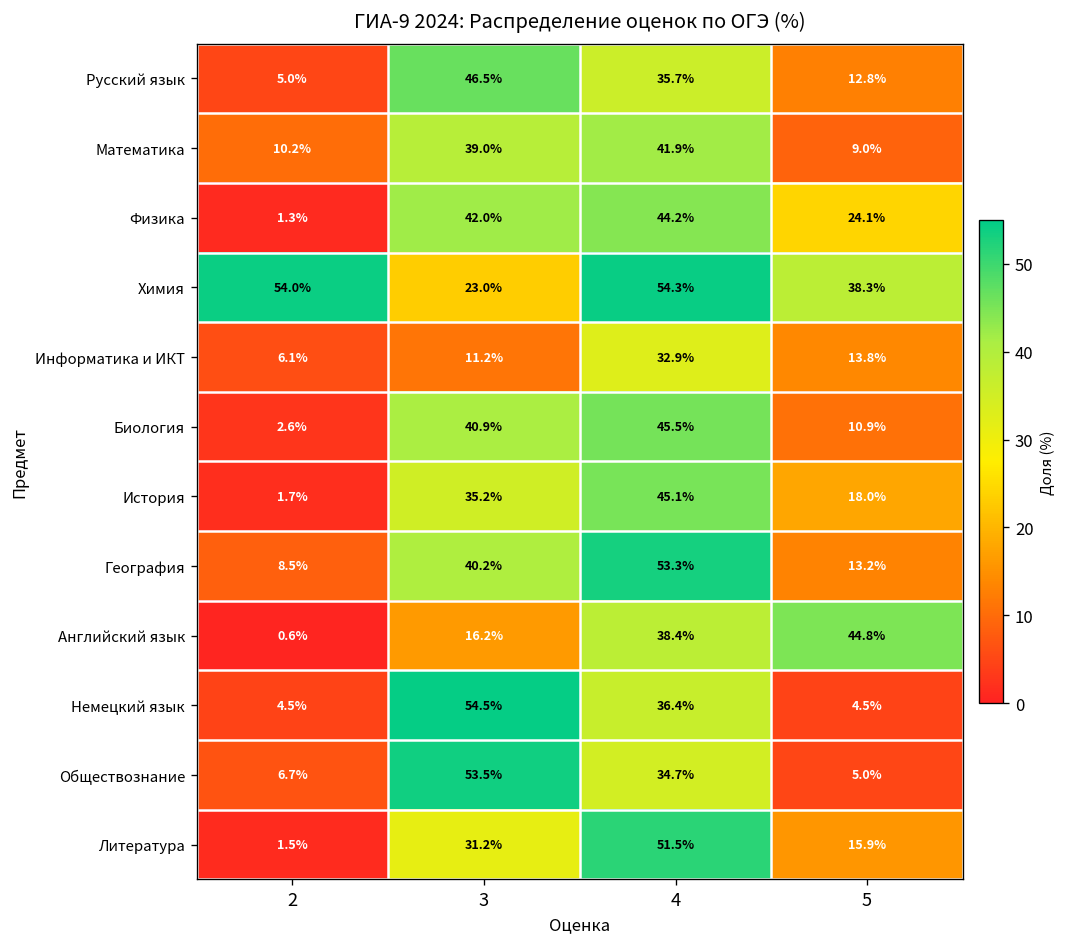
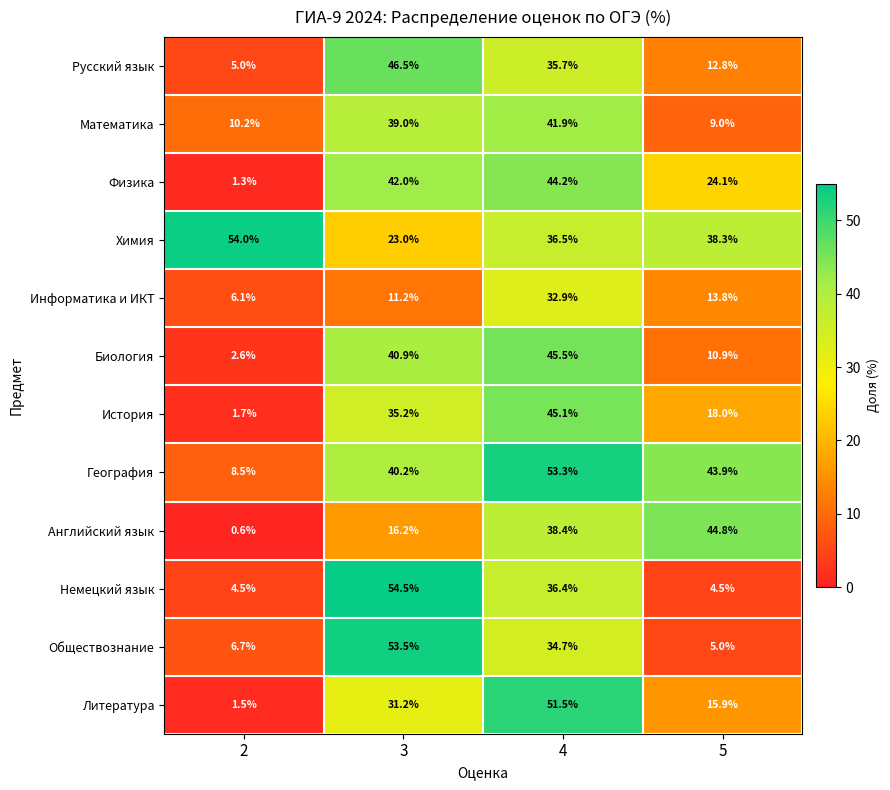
  {
    "Русский язык": {
      "2": "5.0%",
      "3": "46.5%",
      "4": "35.7%",
      "5": "12.8%"
    },
    "Математика": {
      "2": "10.2%",
      "3": "39.0%",
      "4": "41.9%",
      "5": "9.0%"
    },
    "Физика": {
      "2": "1.3%",
      "3": "42.0%",
      "4": "44.2%",
      "5": "24.1%"
    },
    "Химия": {
      "2": "54.0%",
      "3": "23.0%",
-     "4": "54.3%",
+     "4": "36.5%",
      "5": "38.3%"
    },
    "Информатика и ИКТ": {
      "2": "6.1%",
      "3": "11.2%",
      "4": "32.9%",
      "5": "13.8%"
    },
    "Биология": {
      "2": "2.6%",
      "3": "40.9%",
      "4": "45.5%",
      "5": "10.9%"
    },
    "История": {
      "2": "1.7%",
      "3": "35.2%",
      "4": "45.1%",
      "5": "18.0%"
    },
    "География": {
      "2": "8.5%",
      "3": "40.2%",
      "4": "53.3%",
-     "5": "13.2%"
+     "5": "43.9%"
    },
    "Английский язык": {
      "2": "0.6%",
      "3": "16.2%",
      "4": "38.4%",
      "5": "44.8%"
    },
    "Немецкий язык": {
      "2": "4.5%",
      "3": "54.5%",
      "4": "36.4%",
      "5": "4.5%"
    },
    "Обществознание": {
      "2": "6.7%",
      "3": "53.5%",
      "4": "34.7%",
      "5": "5.0%"
    },
    "Литература": {
      "2": "1.5%",
      "3": "31.2%",
      "4": "51.5%",
      "5": "15.9%"
    }
  }
